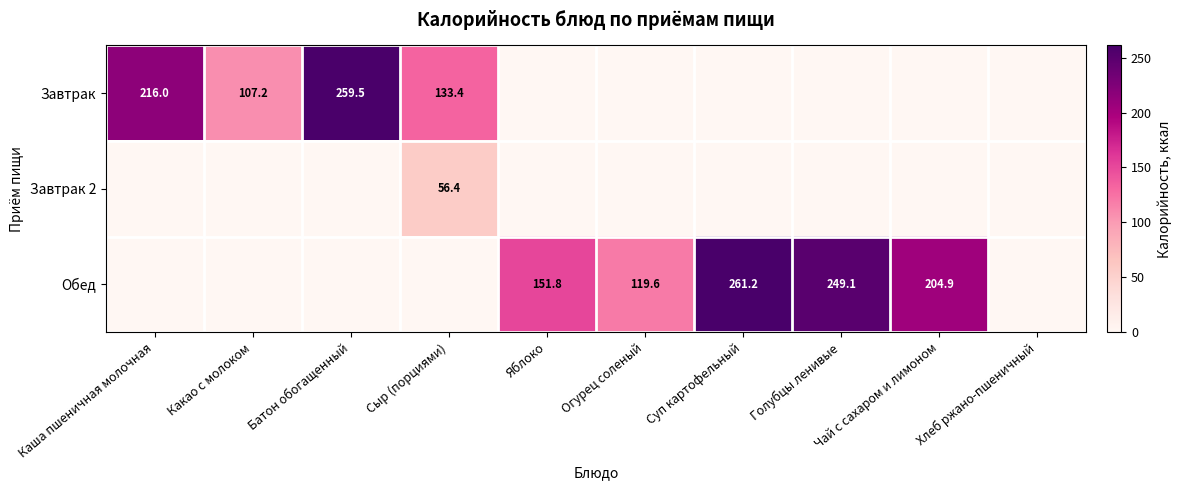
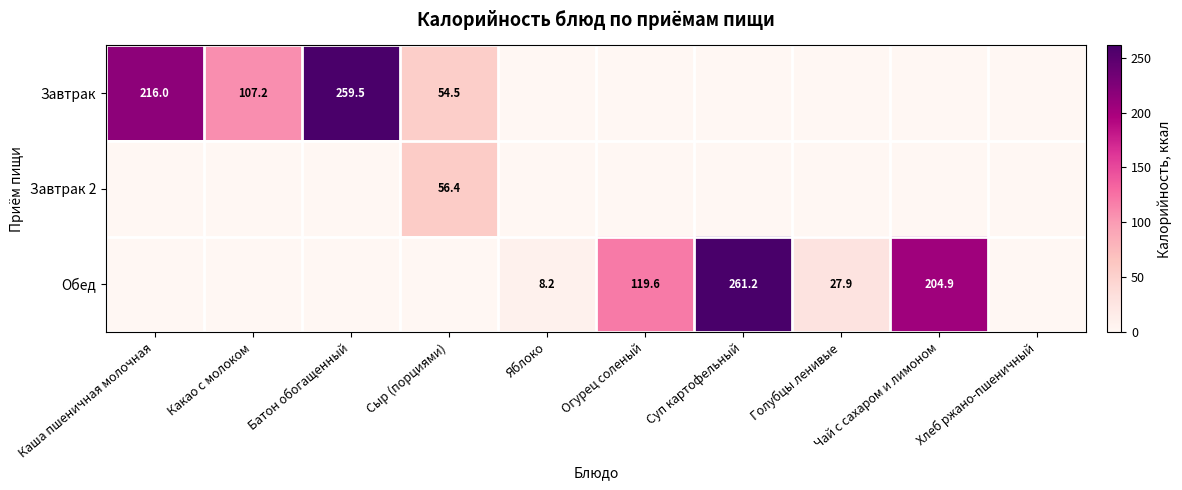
  {
    "Завтрак": {
      "Каша пшеничная молочная": 216.0,
      "Какао с молоком": 107.2,
      "Батон обогащенный": 259.5,
-     "Сыр (порциями)": 133.4
+     "Сыр (порциями)": 54.5
    },
    "Завтрак 2": {
      "Сыр (порциями)": 56.4
    },
    "Обед": {
-     "Яблоко": 151.8,
+     "Яблоко": 8.2,
      "Огурец соленый": 119.6,
      "Суп картофельный": 261.2,
-     "Голубцы ленивые": 249.1,
+     "Голубцы ленивые": 27.9,
      "Чай с сахаром и лимоном": 204.9
    }
  }
